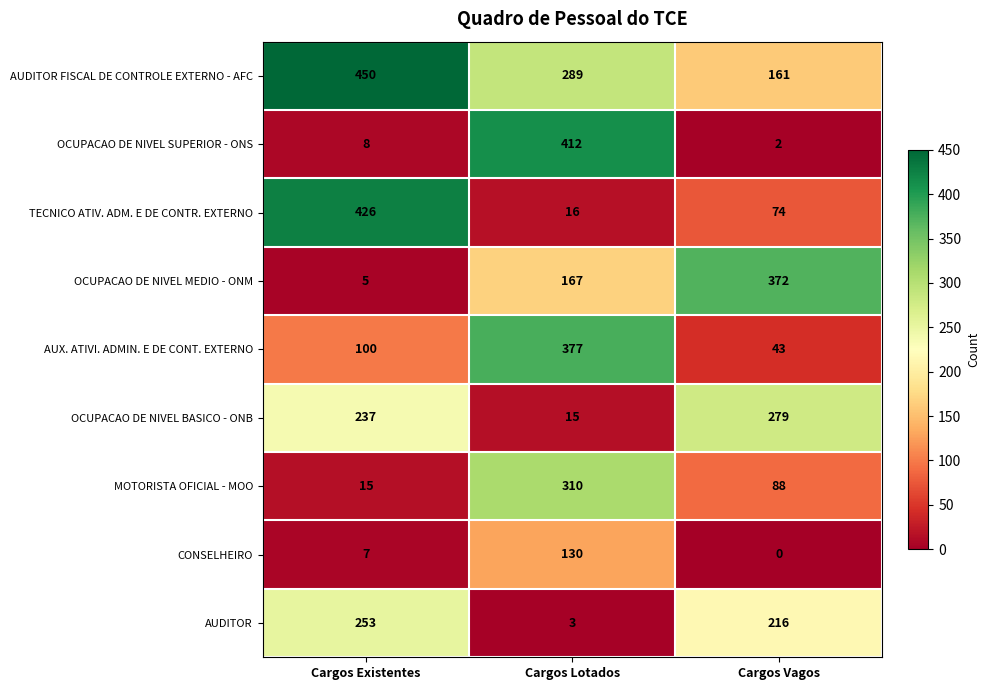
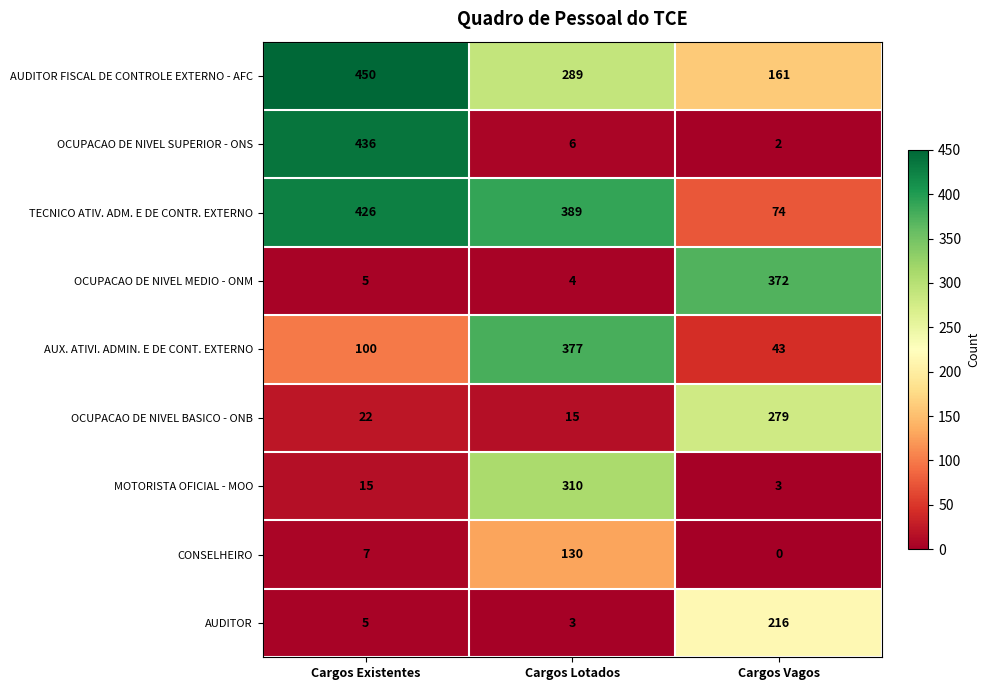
  {
    "AUDITOR FISCAL DE CONTROLE EXTERNO - AFC": {
      "Cargos Existentes": 450,
      "Cargos Lotados": 289,
      "Cargos Vagos": 161
    },
    "OCUPACAO DE NIVEL SUPERIOR - ONS": {
-     "Cargos Existentes": 8,
-     "Cargos Lotados": 412,
+     "Cargos Existentes": 436,
+     "Cargos Lotados": 6,
      "Cargos Vagos": 2
    },
    "TECNICO ATIV. ADM. E DE CONTR. EXTERNO": {
      "Cargos Existentes": 426,
-     "Cargos Lotados": 16,
+     "Cargos Lotados": 389,
      "Cargos Vagos": 74
    },
    "OCUPACAO DE NIVEL MEDIO - ONM": {
      "Cargos Existentes": 5,
-     "Cargos Lotados": 167,
+     "Cargos Lotados": 4,
      "Cargos Vagos": 372
    },
    "AUX. ATIVI. ADMIN. E DE CONT. EXTERNO": {
      "Cargos Existentes": 100,
      "Cargos Lotados": 377,
      "Cargos Vagos": 43
    },
    "OCUPACAO DE NIVEL BASICO - ONB": {
-     "Cargos Existentes": 237,
+     "Cargos Existentes": 22,
      "Cargos Lotados": 15,
      "Cargos Vagos": 279
    },
    "MOTORISTA OFICIAL - MOO": {
      "Cargos Existentes": 15,
      "Cargos Lotados": 310,
-     "Cargos Vagos": 88
+     "Cargos Vagos": 3
    },
    "CONSELHEIRO": {
      "Cargos Existentes": 7,
      "Cargos Lotados": 130,
      "Cargos Vagos": 0
    },
    "AUDITOR": {
-     "Cargos Existentes": 253,
+     "Cargos Existentes": 5,
      "Cargos Lotados": 3,
      "Cargos Vagos": 216
    }
  }
